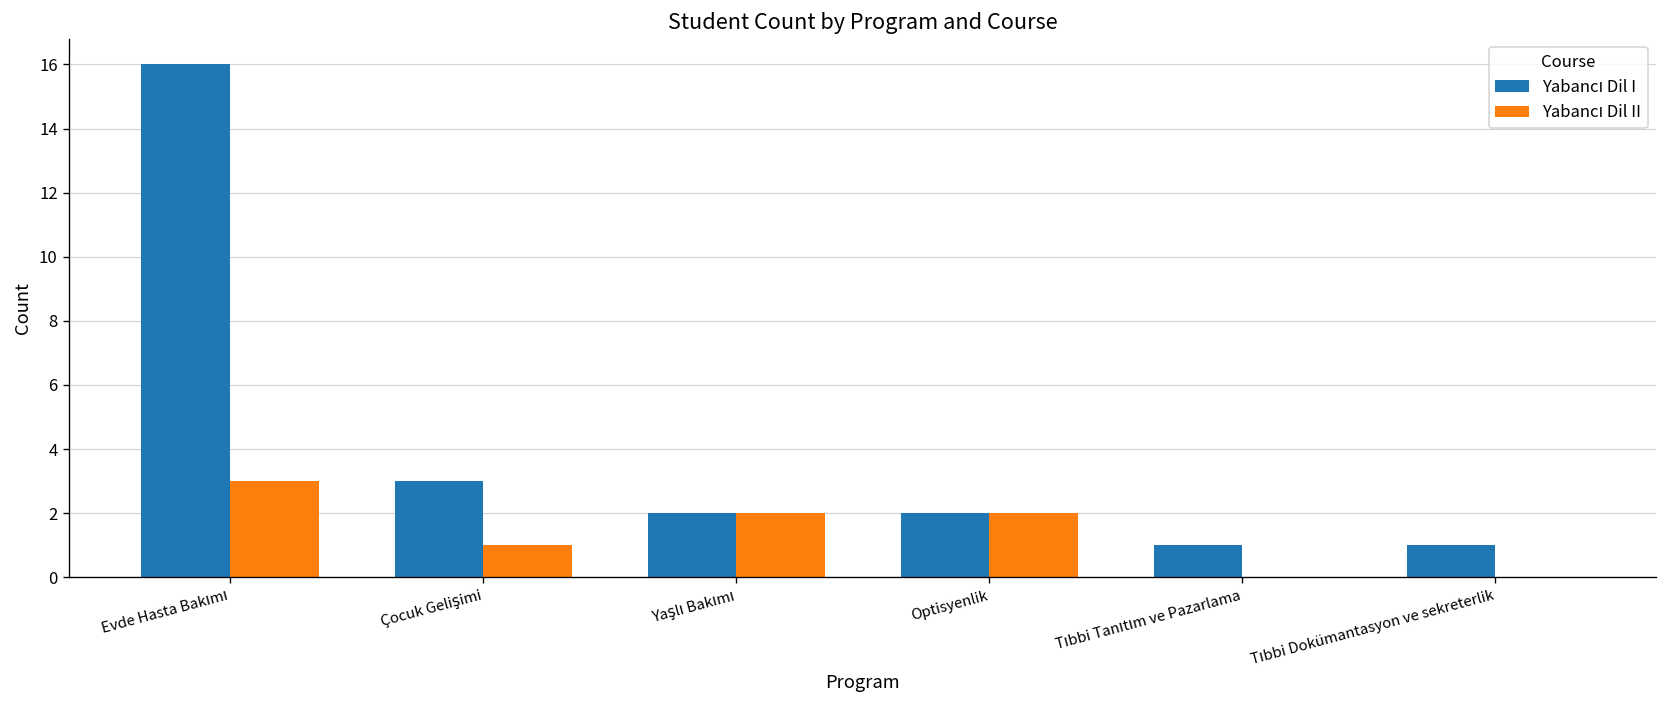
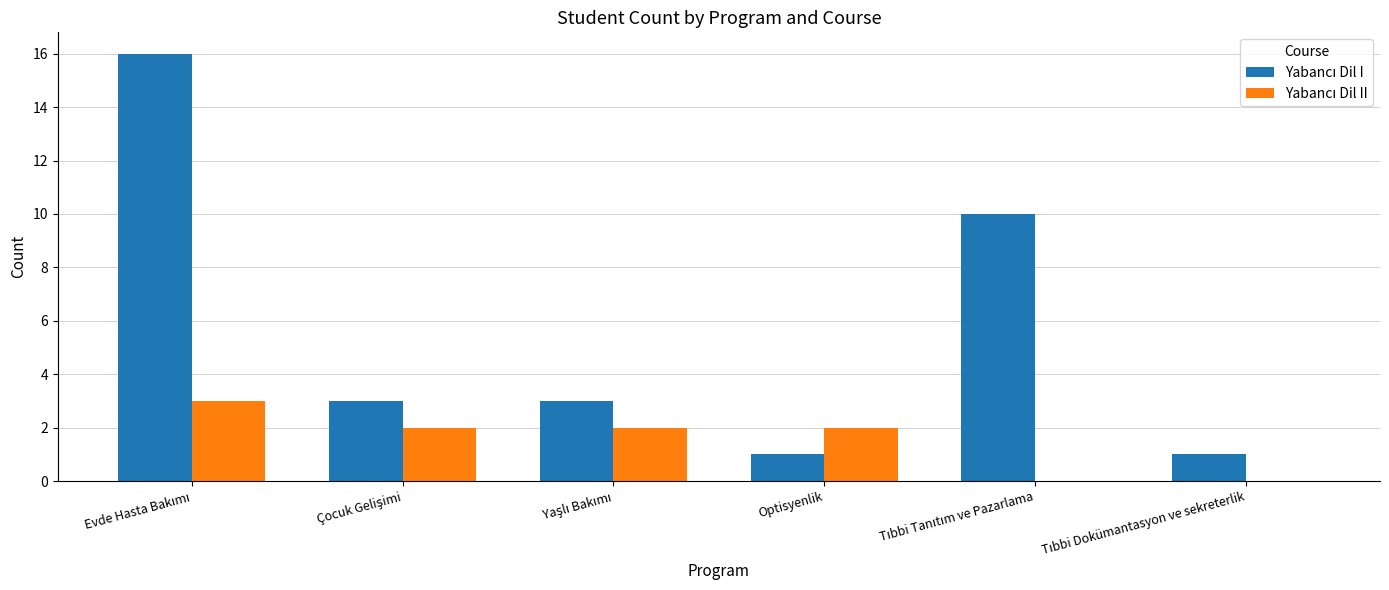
  {
    "Yabancı Dil I": {
      "Evde Hasta Bakımı": 16,
      "Çocuk Gelişimi": 3,
-     "Yaşlı Bakımı": 2,
-     "Optisyenlik": 2,
-     "Tıbbi Tanıtım ve Pazarlama": 1,
+     "Yaşlı Bakımı": 3,
+     "Optisyenlik": 1,
+     "Tıbbi Tanıtım ve Pazarlama": 10,
      "Tıbbi Dokümantasyon ve sekreterlik": 1
    },
    "Yabancı Dil II": {
      "Evde Hasta Bakımı": 3,
-     "Çocuk Gelişimi": 1,
+     "Çocuk Gelişimi": 2,
      "Yaşlı Bakımı": 2,
      "Optisyenlik": 2,
      "Tıbbi Tanıtım ve Pazarlama": 0,
      "Tıbbi Dokümantasyon ve sekreterlik": 0
    }
  }
